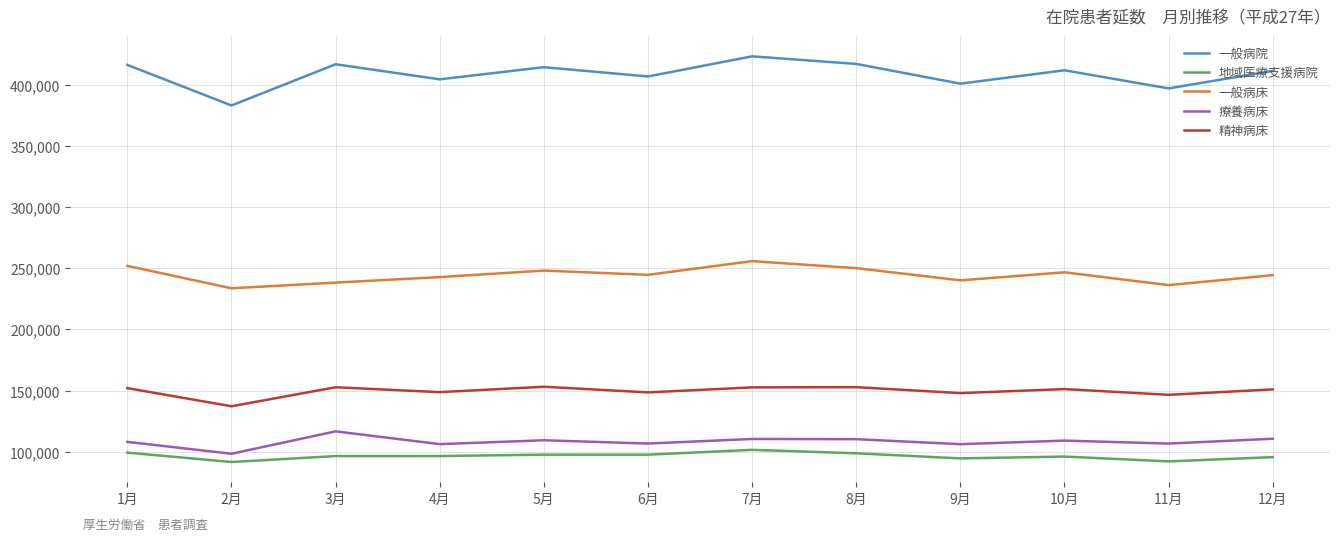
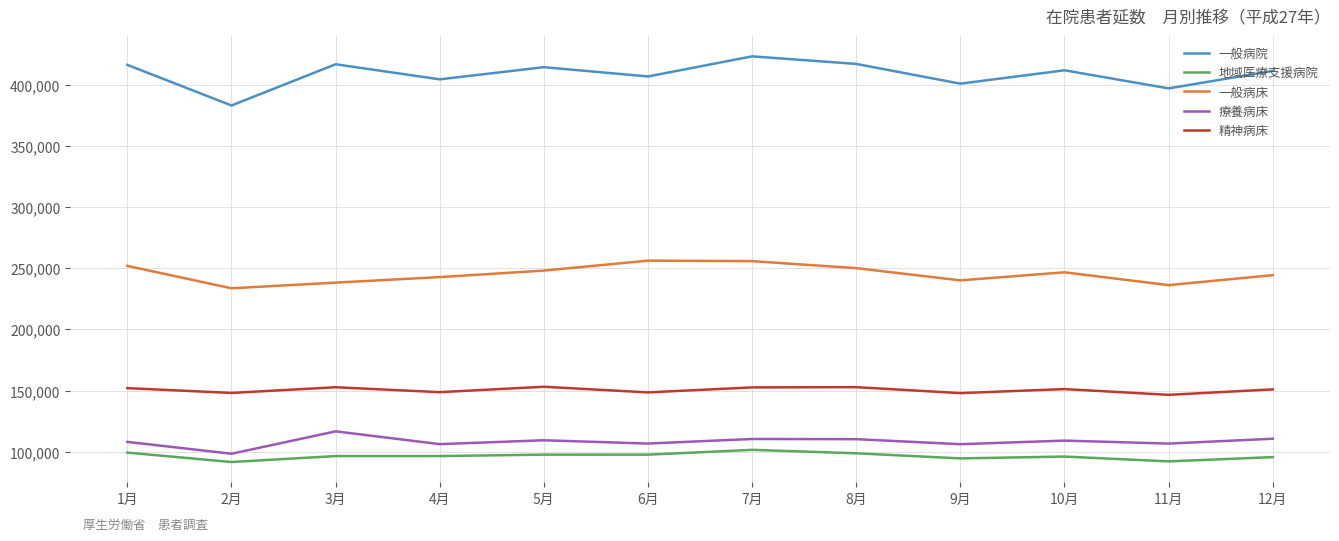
  {
    "一般病院": {
      "1月": "416,000",
      "2月": "383,000",
      "3月": "417,000",
      "4月": "404,000",
      "5月": "414,000",
      "6月": "407,000",
      "7月": "423,000",
      "8月": "417,000",
      "9月": "401,000",
      "10月": "412,000",
      "11月": "397,000",
      "12月": "411,000"
    },
    "地域医療支援病院": {
      "1月": "99,000",
      "2月": "92,000",
      "3月": "97,000",
      "4月": "97,000",
      "5月": "98,000",
      "6月": "98,000",
      "7月": "102,000",
      "8月": "99,000",
      "9月": "95,000",
      "10月": "96,000",
      "11月": "92,000",
      "12月": "96,000"
    },
    "一般病床": {
      "1月": "252,000",
      "2月": "234,000",
      "3月": "238,000",
      "4月": "243,000",
      "5月": "248,000",
-     "6月": "245,000",
+     "6月": "256,000",
      "7月": "256,000",
      "8月": "250,000",
      "9月": "240,000",
      "10月": "247,000",
      "11月": "236,000",
      "12月": "244,000"
    },
    "療養病床": {
      "1月": "108,000",
      "2月": "98,000",
      "3月": "117,000",
      "4月": "106,000",
      "5月": "109,000",
      "6月": "107,000",
      "7月": "111,000",
      "8月": "110,000",
      "9月": "106,000",
      "10月": "109,000",
      "11月": "107,000",
      "12月": "111,000"
    },
    "精神病床": {
      "1月": "152,000",
-     "2月": "137,000",
+     "2月": "148,000",
      "3月": "153,000",
      "4月": "149,000",
      "5月": "153,000",
      "6月": "149,000",
      "7月": "153,000",
      "8月": "153,000",
      "9月": "148,000",
      "10月": "151,000",
      "11月": "147,000",
      "12月": "151,000"
    }
  }
